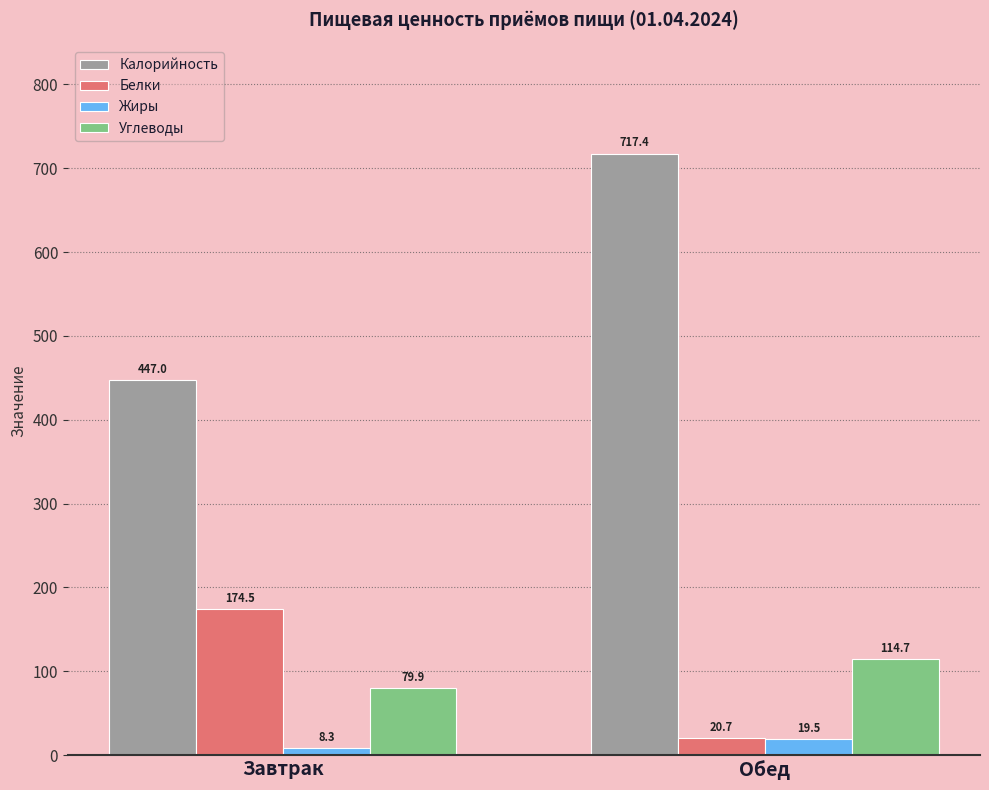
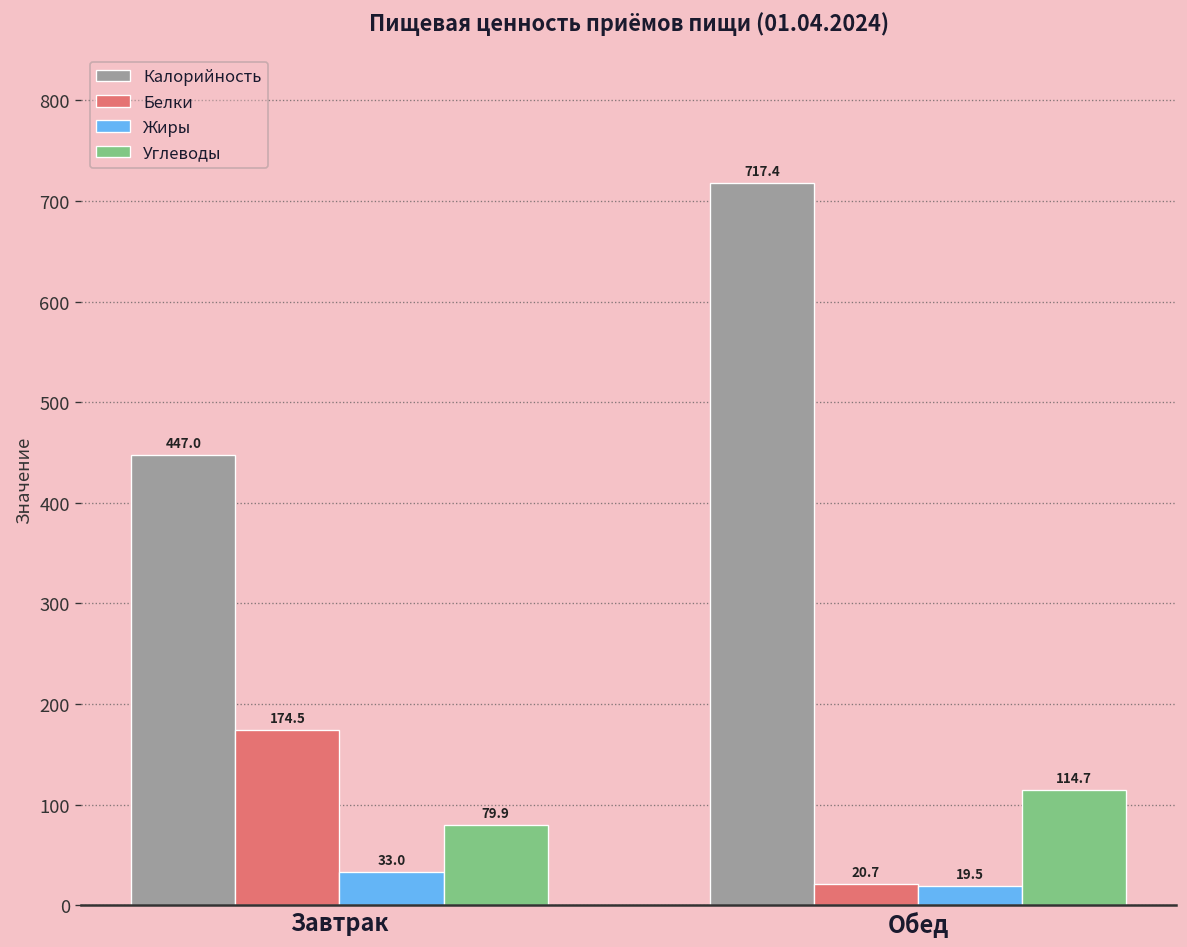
  {
    "Белки": {
      "Завтрак": 174.5,
      "Обед": 20.7
    },
    "Жиры": {
-     "Завтрак": 8.3,
+     "Завтрак": 33.0,
      "Обед": 19.5
    }
  }
